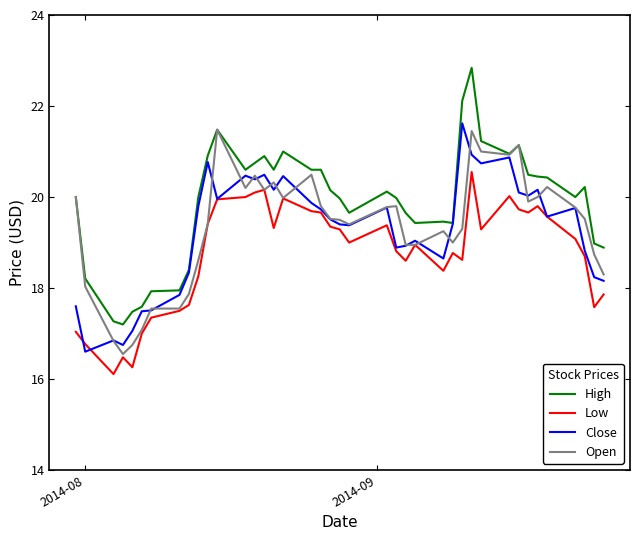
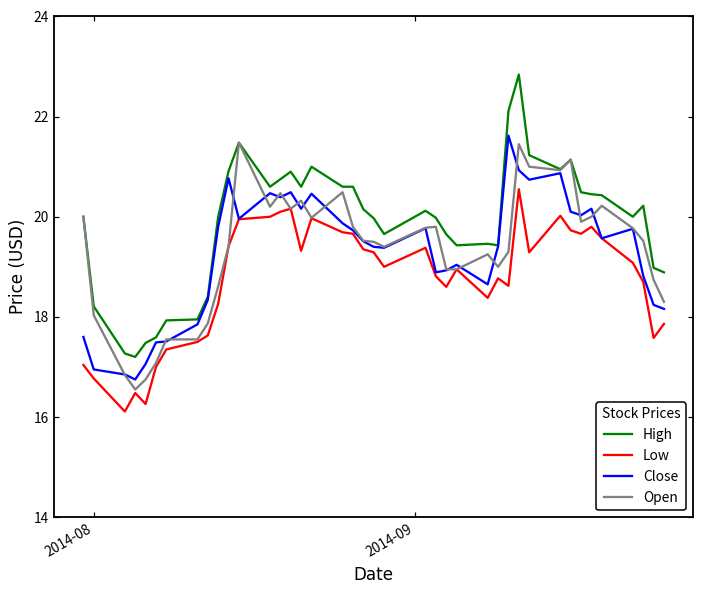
  {
    "High": {
      "2014-08": 18.2
    },
    "Low": {
      "2014-08": 16.8
    },
    "Close": {
-     "2014-08": 16.6
+     "2014-08": 17.0
    },
    "Open": {
      "2014-08": 18.0
    }
  }
